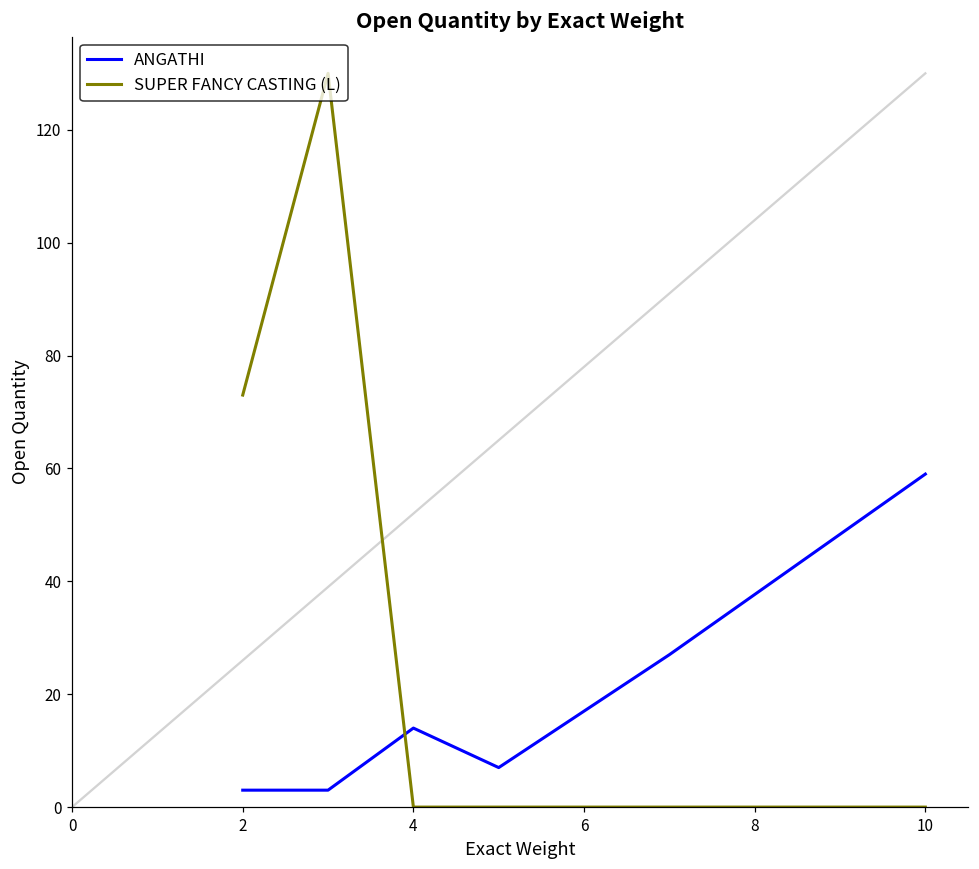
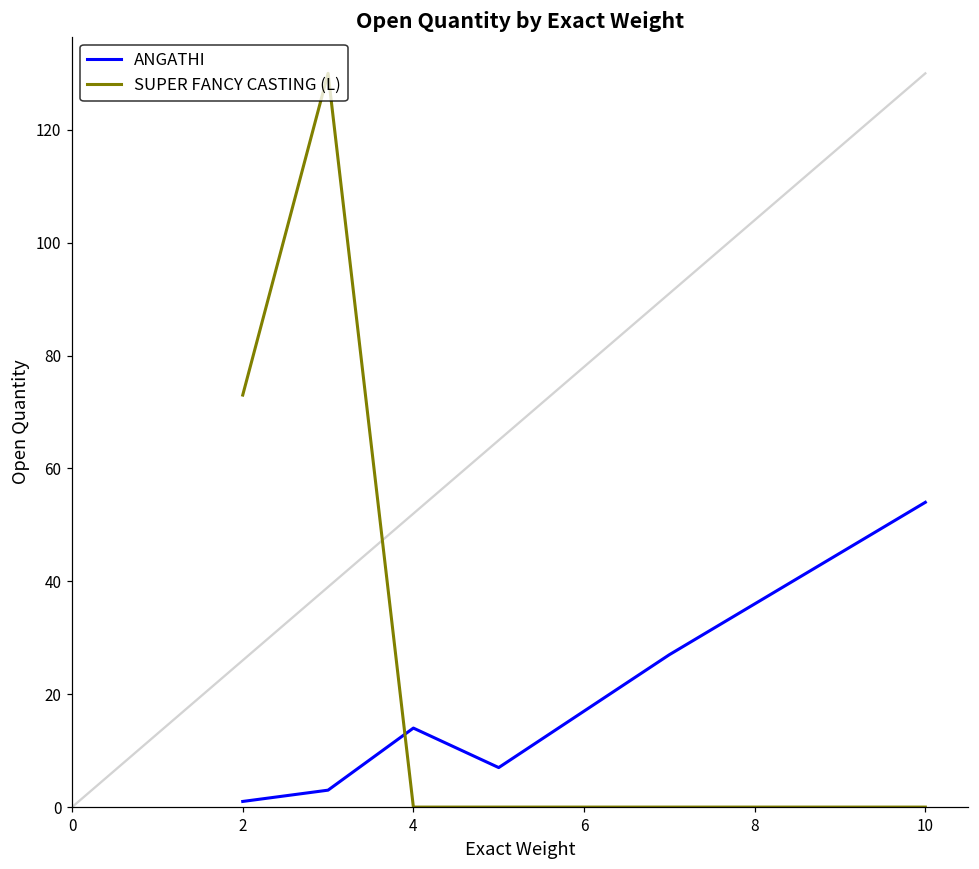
  {
    "ANGATHI": {
-     "2": 3,
+     "2": 1,
      "4": 14,
-     "10": 59
+     "10": 54
    },
    "SUPER FANCY CASTING (L)": {
      "2": 73,
      "4": 0,
      "10": 0
    }
  }
